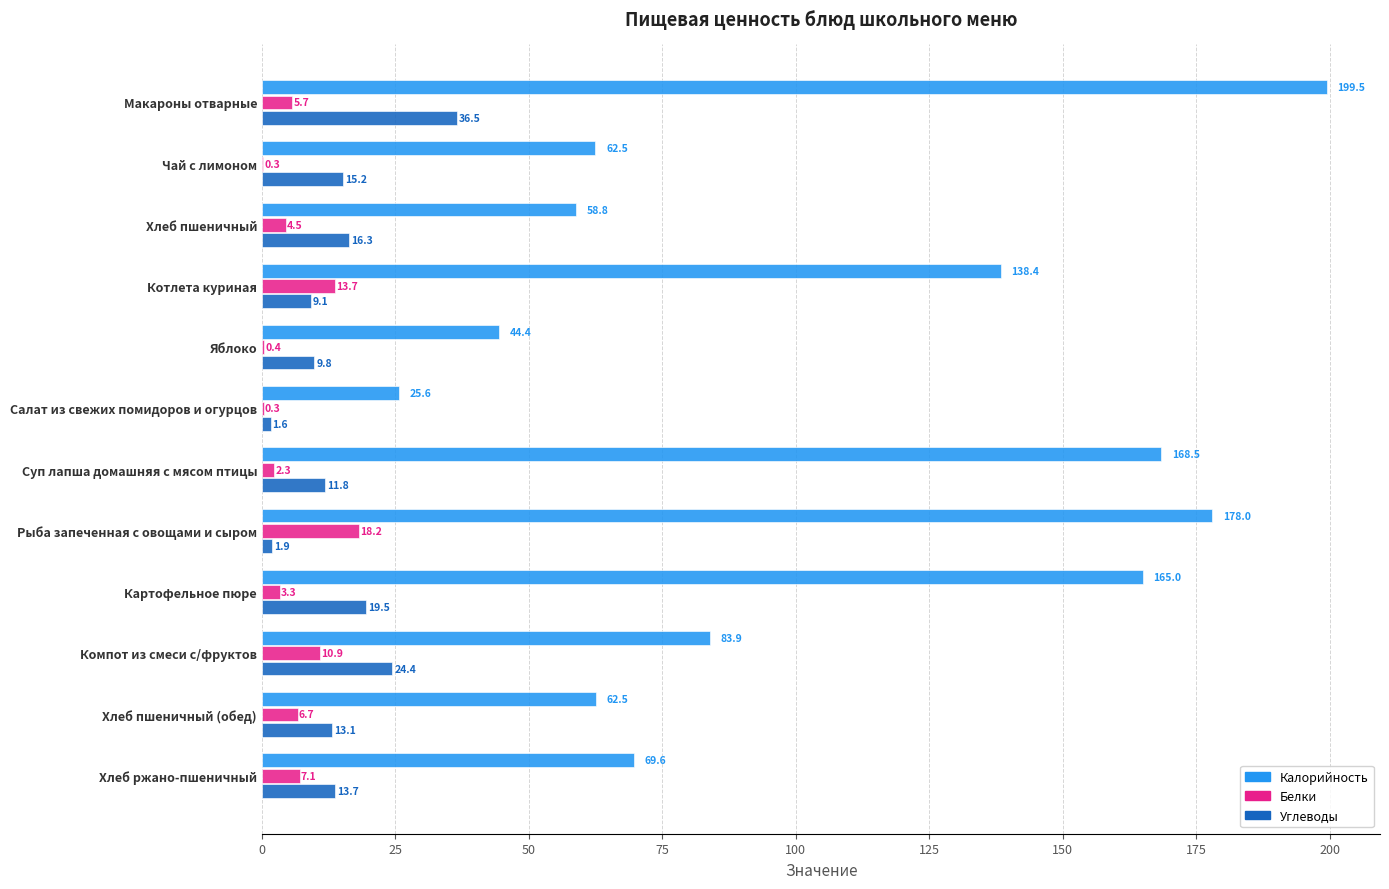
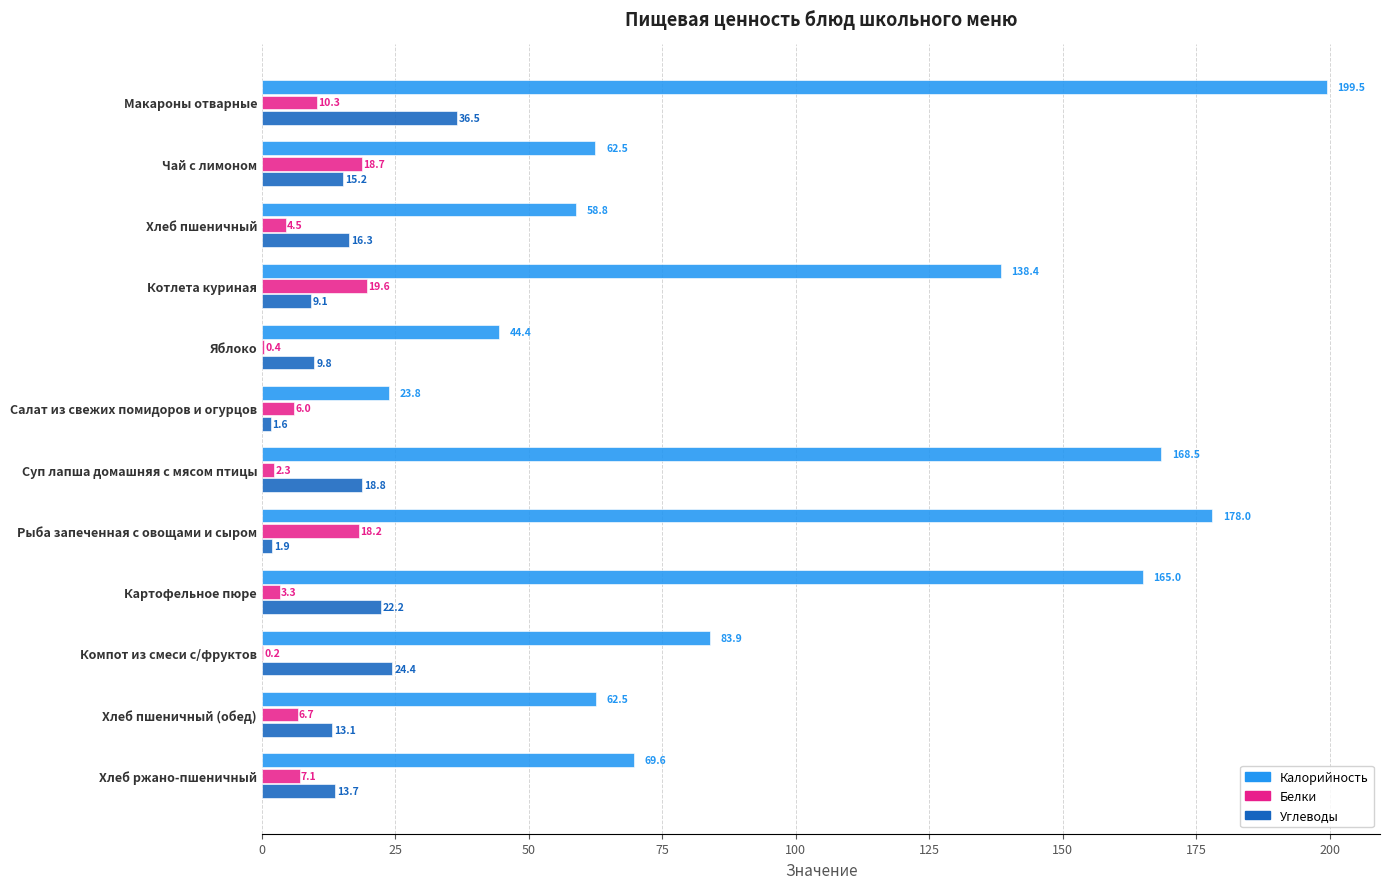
  {
    "Калорийность": {
      "Макароны отварные": 199.5,
      "Чай с лимоном": 62.5,
      "Хлеб пшеничный": 58.8,
      "Котлета куриная": 138.4,
      "Яблоко": 44.4,
-     "Салат из свежих помидоров и огурцов": 25.6,
+     "Салат из свежих помидоров и огурцов": 23.8,
      "Суп лапша домашняя с мясом птицы": 168.5,
      "Рыба запеченная с овощами и сыром": 178.0,
      "Картофельное пюре": 165.0,
      "Компот из смеси с/фруктов": 83.9,
      "Хлеб пшеничный (обед)": 62.5,
      "Хлеб ржано-пшеничный": 69.6
    },
    "Белки": {
-     "Макароны отварные": 5.7,
-     "Чай с лимоном": 0.3,
+     "Макароны отварные": 10.3,
+     "Чай с лимоном": 18.7,
      "Хлеб пшеничный": 4.5,
-     "Котлета куриная": 13.7,
+     "Котлета куриная": 19.6,
      "Яблоко": 0.4,
-     "Салат из свежих помидоров и огурцов": 0.3,
+     "Салат из свежих помидоров и огурцов": 6.0,
      "Суп лапша домашняя с мясом птицы": 2.3,
      "Рыба запеченная с овощами и сыром": 18.2,
      "Картофельное пюре": 3.3,
-     "Компот из смеси с/фруктов": 10.9,
+     "Компот из смеси с/фруктов": 0.2,
      "Хлеб пшеничный (обед)": 6.7,
      "Хлеб ржано-пшеничный": 7.1
    },
    "Углеводы": {
      "Макароны отварные": 36.5,
      "Чай с лимоном": 15.2,
      "Хлеб пшеничный": 16.3,
      "Котлета куриная": 9.1,
      "Яблоко": 9.8,
      "Салат из свежих помидоров и огурцов": 1.6,
-     "Суп лапша домашняя с мясом птицы": 11.8,
+     "Суп лапша домашняя с мясом птицы": 18.8,
      "Рыба запеченная с овощами и сыром": 1.9,
-     "Картофельное пюре": 19.5,
+     "Картофельное пюре": 22.2,
      "Компот из смеси с/фруктов": 24.4,
      "Хлеб пшеничный (обед)": 13.1,
      "Хлеб ржано-пшеничный": 13.7
    }
  }
